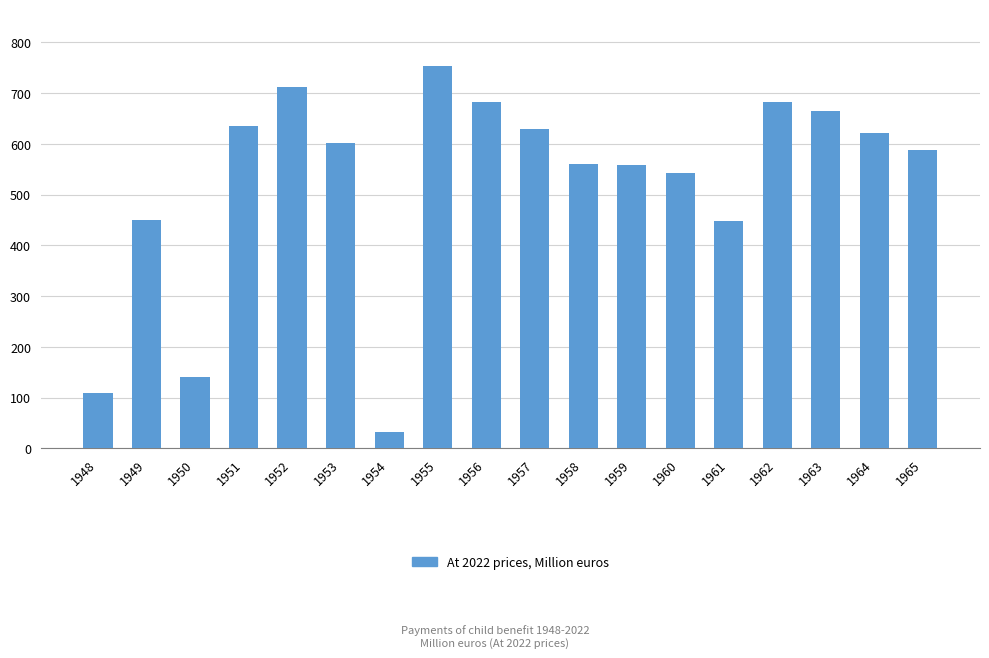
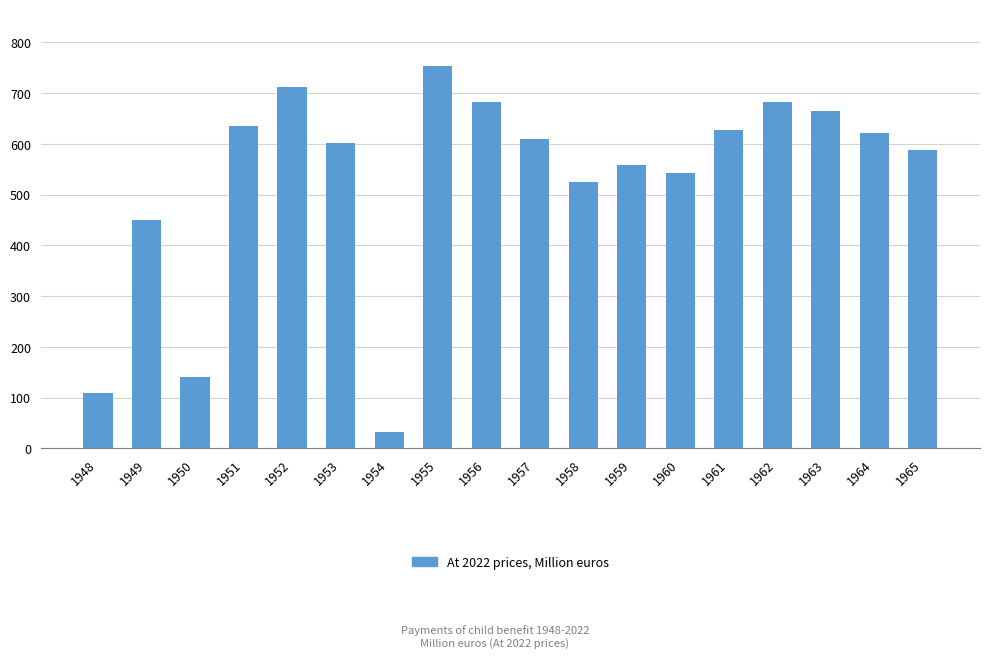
  {
    "1948": 110,
    "1949": 450,
    "1950": 140,
    "1951": 630,
    "1952": 710,
    "1953": 600,
    "1954": 30,
    "1955": 750,
    "1956": 680,
-   "1957": 630,
-   "1958": 560,
+   "1957": 610,
+   "1958": 530,
    "1959": 560,
    "1960": 540,
-   "1961": 450,
+   "1961": 630,
    "1962": 680,
    "1963": 660,
    "1964": 620,
    "1965": 590
  }
